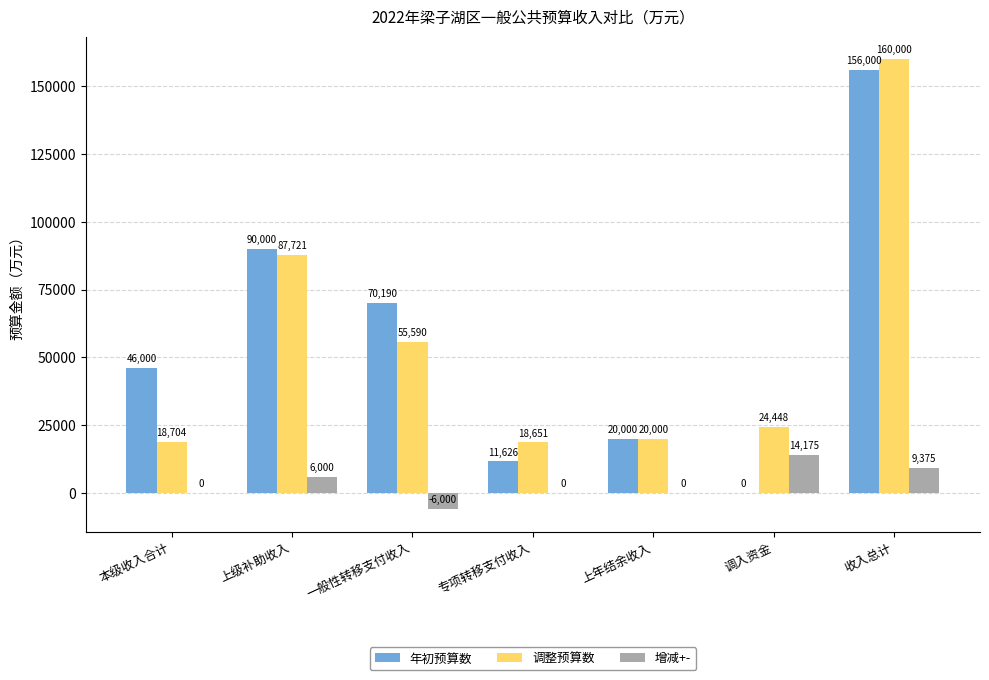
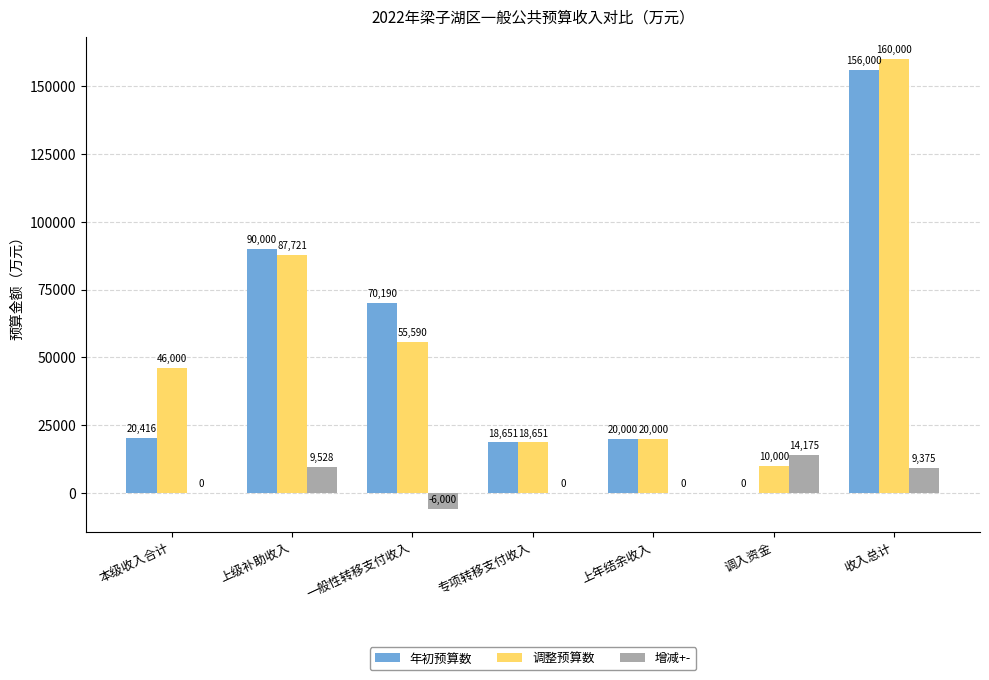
  {
    "年初预算数": {
-     "本级收入合计": "46,000",
+     "本级收入合计": "20,416",
      "上级补助收入": "90,000",
      "一般性转移支付收入": "70,190",
-     "专项转移支付收入": "11,626",
+     "专项转移支付收入": "18,651",
      "上年结余收入": "20,000",
      "调入资金": "0",
      "收入总计": "156,000"
    },
    "调整预算数": {
-     "本级收入合计": "18,704",
+     "本级收入合计": "46,000",
      "上级补助收入": "87,721",
      "一般性转移支付收入": "55,590",
      "专项转移支付收入": "18,651",
      "上年结余收入": "20,000",
-     "调入资金": "24,448",
+     "调入资金": "10,000",
      "收入总计": "160,000"
    },
    "增减+-": {
      "本级收入合计": "0",
-     "上级补助收入": "6,000",
+     "上级补助收入": "9,528",
      "一般性转移支付收入": "-6,000",
      "专项转移支付收入": "0",
      "上年结余收入": "0",
      "调入资金": "14,175",
      "收入总计": "9,375"
    }
  }
